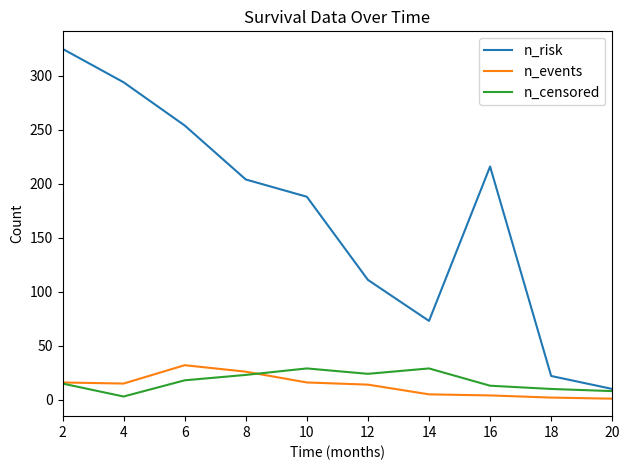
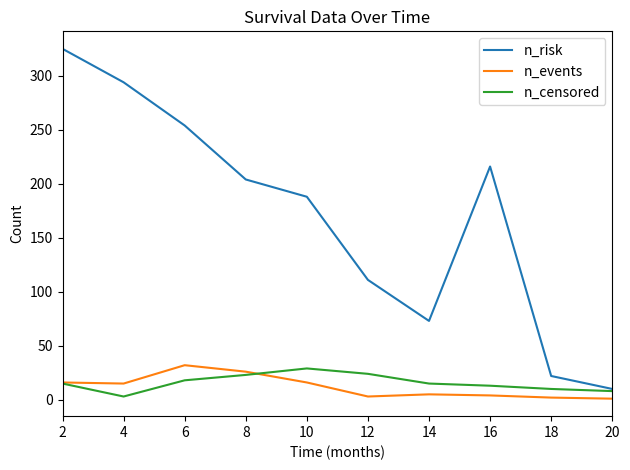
  {
    "n_risk": {
      "2": 325,
      "4": 294,
      "6": 254,
      "8": 204,
      "10": 188,
      "12": 111,
      "14": 73,
      "16": 216,
      "18": 22
    },
    "n_events": {
      "4": 15,
      "6": 32,
      "8": 26,
      "10": 16,
-     "12": 14,
+     "12": 3,
      "14": 5,
      "16": 4,
      "18": 2,
      "20": 1
    },
    "n_censored": {
      "4": 3,
      "6": 18,
      "8": 23,
      "10": 29,
      "12": 24,
-     "14": 29,
+     "14": 15,
      "16": 13,
      "18": 10
    }
  }
